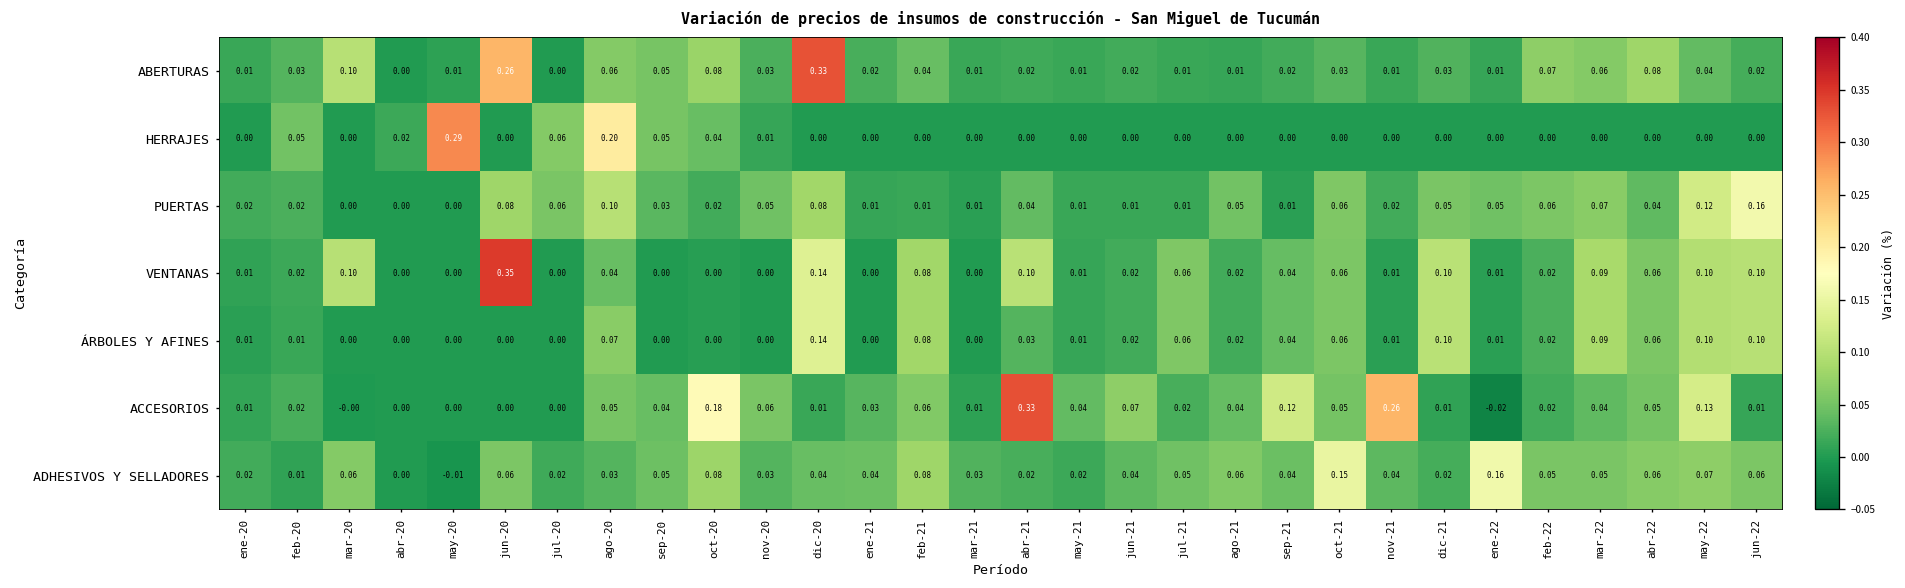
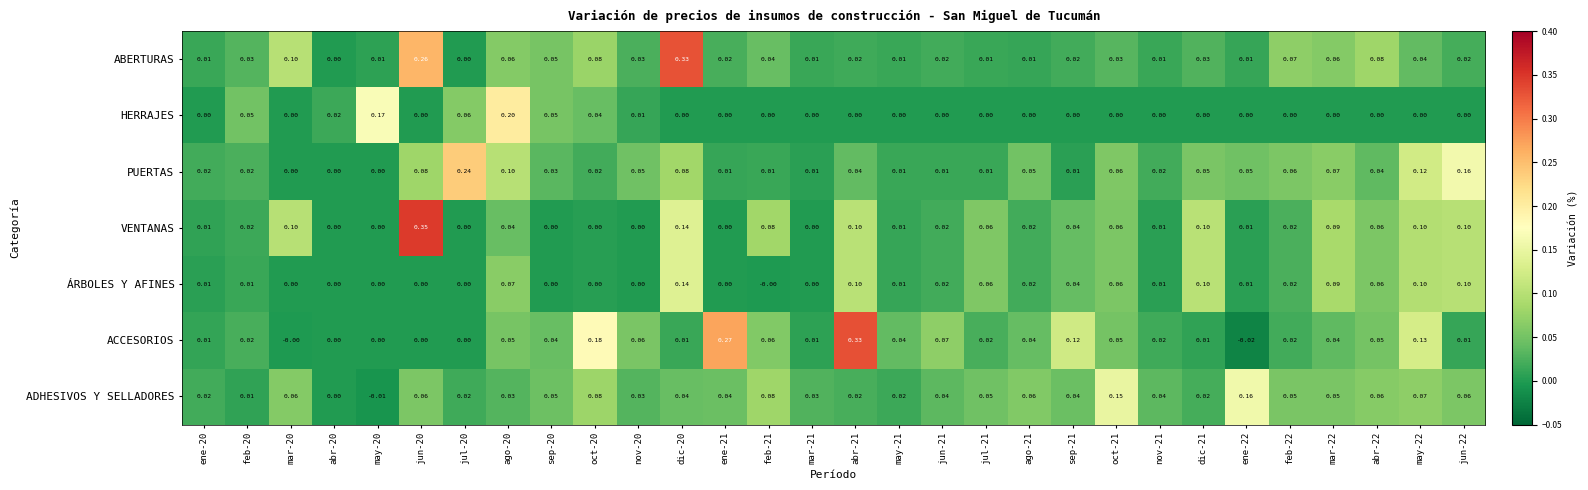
  {
    "HERRAJES": {
      "ene-20": 0.00,
      "feb-20": 0.05,
      "mar-20": 0.00,
      "abr-20": 0.02,
-     "may-20": 0.29,
+     "may-20": 0.17,
      "jun-20": 0.00,
      "jul-20": 0.06,
      "ago-20": 0.20,
      "sep-20": 0.05,
      "oct-20": 0.04,
      "nov-20": 0.01,
      "dic-20": 0.00,
      "ene-21": 0.00,
      "feb-21": 0.00,
      "mar-21": 0.00,
      "abr-21": 0.00,
      "may-21": 0.00,
      "jun-21": 0.00,
      "jul-21": 0.00,
      "ago-21": 0.00,
      "sep-21": 0.00,
      "oct-21": 0.00,
      "nov-21": 0.00,
      "dic-21": 0.00,
      "ene-22": 0.00,
      "feb-22": 0.00,
      "mar-22": 0.00,
      "abr-22": 0.00,
      "may-22": 0.00,
      "jun-22": 0.00
    },
    "PUERTAS": {
      "ene-20": 0.02,
      "feb-20": 0.02,
      "mar-20": 0.00,
      "abr-20": 0.00,
      "may-20": 0.00,
      "jun-20": 0.08,
-     "jul-20": 0.06,
+     "jul-20": 0.24,
      "ago-20": 0.10,
      "sep-20": 0.03,
      "oct-20": 0.02,
      "nov-20": 0.05,
      "dic-20": 0.08,
      "ene-21": 0.01,
      "feb-21": 0.01,
      "mar-21": 0.01,
      "abr-21": 0.04,
      "may-21": 0.01,
      "jun-21": 0.01,
      "jul-21": 0.01,
      "ago-21": 0.05,
      "sep-21": 0.01,
      "oct-21": 0.06,
      "nov-21": 0.02,
      "dic-21": 0.05,
      "ene-22": 0.05,
      "feb-22": 0.06,
      "mar-22": 0.07,
      "abr-22": 0.04,
      "may-22": 0.12,
      "jun-22": 0.16
    },
    "ÁRBOLES Y AFINES": {
      "ene-20": 0.01,
      "feb-20": 0.01,
      "mar-20": 0.00,
      "abr-20": 0.00,
      "may-20": 0.00,
      "jun-20": 0.00,
      "jul-20": 0.00,
      "ago-20": 0.07,
      "sep-20": 0.00,
      "oct-20": 0.00,
      "nov-20": 0.00,
      "dic-20": 0.14,
      "ene-21": 0.00,
-     "feb-21": 0.08,
+     "feb-21": -0.00,
      "mar-21": 0.00,
-     "abr-21": 0.03,
+     "abr-21": 0.10,
      "may-21": 0.01,
      "jun-21": 0.02,
      "jul-21": 0.06,
      "ago-21": 0.02,
      "sep-21": 0.04,
      "oct-21": 0.06,
      "nov-21": 0.01,
      "dic-21": 0.10,
      "ene-22": 0.01,
      "feb-22": 0.02,
      "mar-22": 0.09,
      "abr-22": 0.06,
      "may-22": 0.10,
      "jun-22": 0.10
    },
    "ACCESORIOS": {
      "ene-20": 0.01,
      "feb-20": 0.02,
      "mar-20": -0.00,
      "abr-20": 0.00,
      "may-20": 0.00,
      "jun-20": 0.00,
      "jul-20": 0.00,
      "ago-20": 0.05,
      "sep-20": 0.04,
      "oct-20": 0.18,
      "nov-20": 0.06,
      "dic-20": 0.01,
-     "ene-21": 0.03,
+     "ene-21": 0.27,
      "feb-21": 0.06,
      "mar-21": 0.01,
      "abr-21": 0.33,
      "may-21": 0.04,
      "jun-21": 0.07,
      "jul-21": 0.02,
      "ago-21": 0.04,
      "sep-21": 0.12,
      "oct-21": 0.05,
-     "nov-21": 0.26,
+     "nov-21": 0.02,
      "dic-21": 0.01,
      "ene-22": -0.02,
      "feb-22": 0.02,
      "mar-22": 0.04,
      "abr-22": 0.05,
      "may-22": 0.13,
      "jun-22": 0.01
    }
  }
